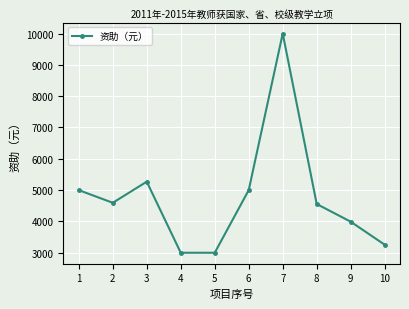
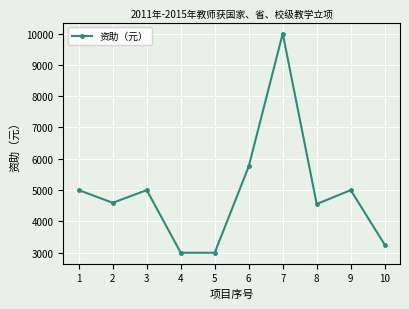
  {
    "1": 5000,
    "2": 4600,
-   "3": 5300,
+   "3": 5000,
    "4": 3000,
    "5": 3000,
-   "6": 5000,
+   "6": 5800,
    "7": 10000,
    "8": 4600,
-   "9": 4000,
+   "9": 5000,
    "10": 3300
  }
